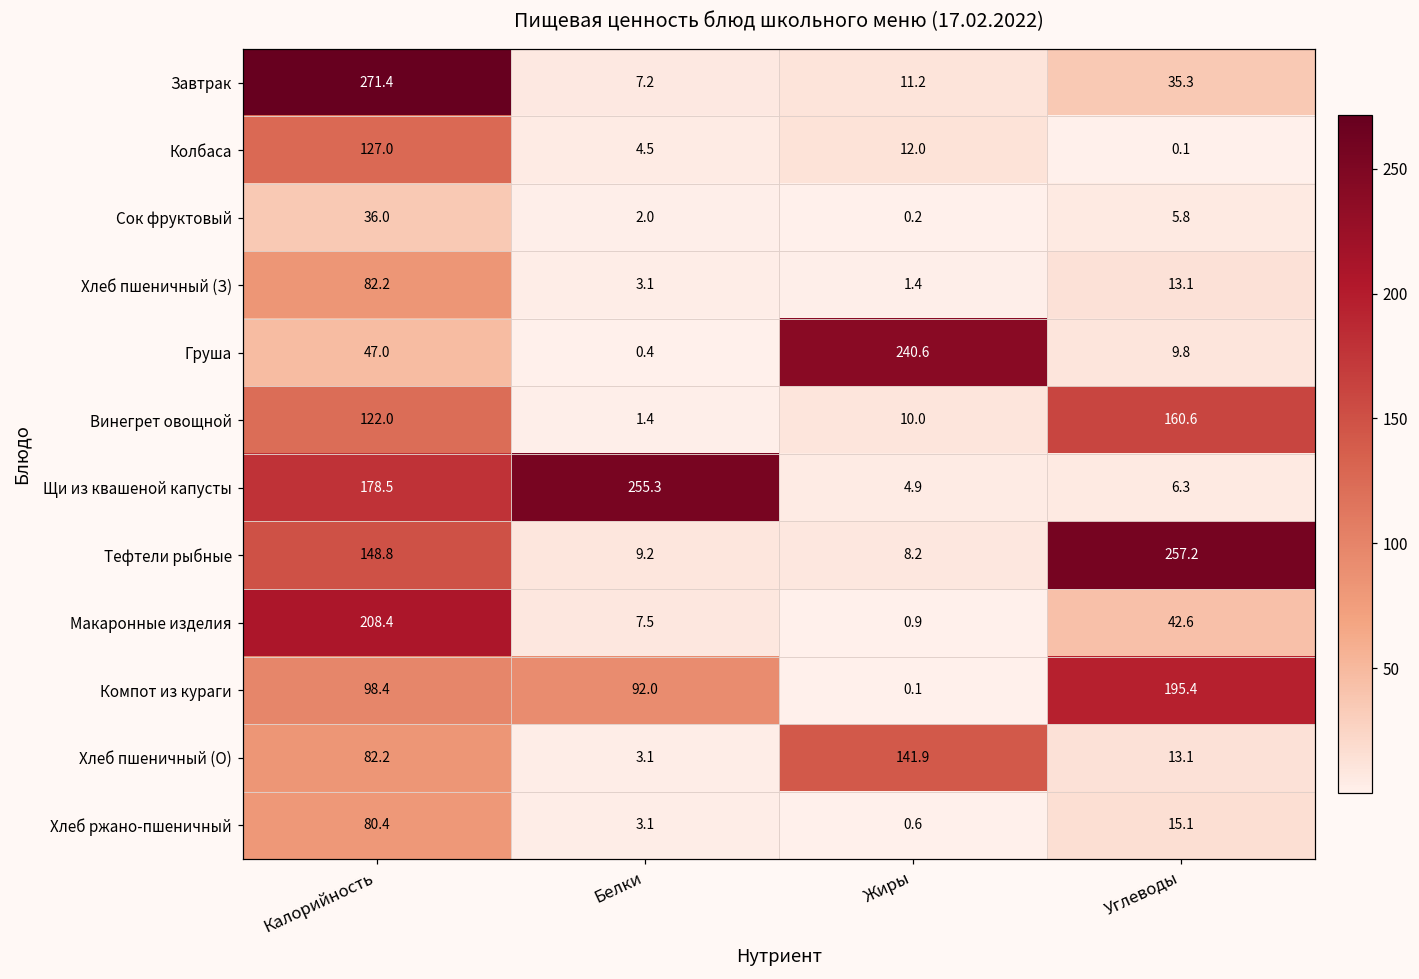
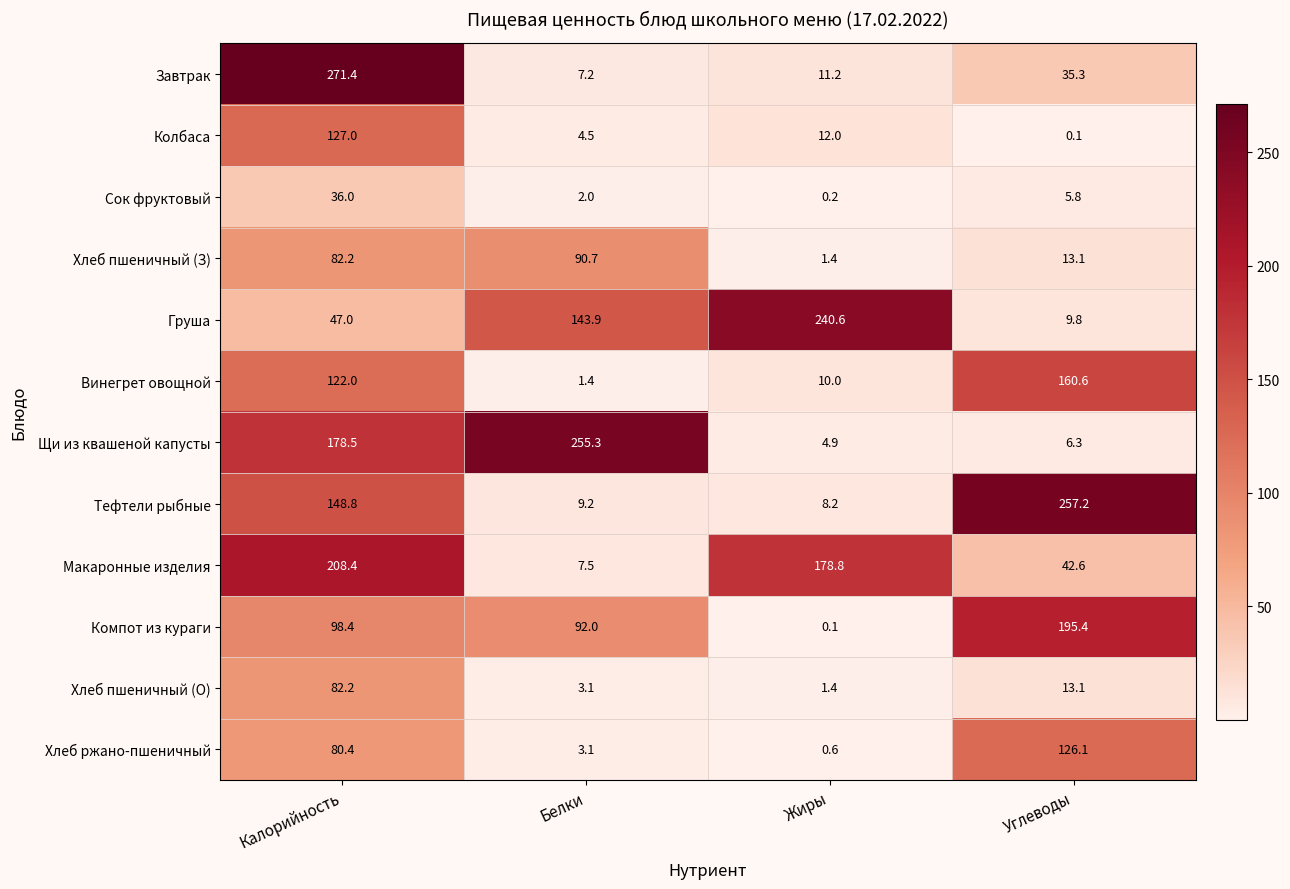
  {
    "Завтрак": {
      "Калорийность": 271.4,
      "Белки": 7.2,
      "Жиры": 11.2,
      "Углеводы": 35.3
    },
    "Колбаса": {
      "Калорийность": 127.0,
      "Белки": 4.5,
      "Жиры": 12.0,
      "Углеводы": 0.1
    },
    "Сок фруктовый": {
      "Калорийность": 36.0,
      "Белки": 2.0,
      "Жиры": 0.2,
      "Углеводы": 5.8
    },
    "Хлеб пшеничный (З)": {
      "Калорийность": 82.2,
-     "Белки": 3.1,
+     "Белки": 90.7,
      "Жиры": 1.4,
      "Углеводы": 13.1
    },
    "Груша": {
      "Калорийность": 47.0,
-     "Белки": 0.4,
+     "Белки": 143.9,
      "Жиры": 240.6,
      "Углеводы": 9.8
    },
    "Винегрет овощной": {
      "Калорийность": 122.0,
      "Белки": 1.4,
      "Жиры": 10.0,
      "Углеводы": 160.6
    },
    "Щи из квашеной капусты": {
      "Калорийность": 178.5,
      "Белки": 255.3,
      "Жиры": 4.9,
      "Углеводы": 6.3
    },
    "Тефтели рыбные": {
      "Калорийность": 148.8,
      "Белки": 9.2,
      "Жиры": 8.2,
      "Углеводы": 257.2
    },
    "Макаронные изделия": {
      "Калорийность": 208.4,
      "Белки": 7.5,
-     "Жиры": 0.9,
+     "Жиры": 178.8,
      "Углеводы": 42.6
    },
    "Компот из кураги": {
      "Калорийность": 98.4,
      "Белки": 92.0,
      "Жиры": 0.1,
      "Углеводы": 195.4
    },
    "Хлеб пшеничный (О)": {
      "Калорийность": 82.2,
      "Белки": 3.1,
-     "Жиры": 141.9,
+     "Жиры": 1.4,
      "Углеводы": 13.1
    },
    "Хлеб ржано-пшеничный": {
      "Калорийность": 80.4,
      "Белки": 3.1,
      "Жиры": 0.6,
-     "Углеводы": 15.1
+     "Углеводы": 126.1
    }
  }
